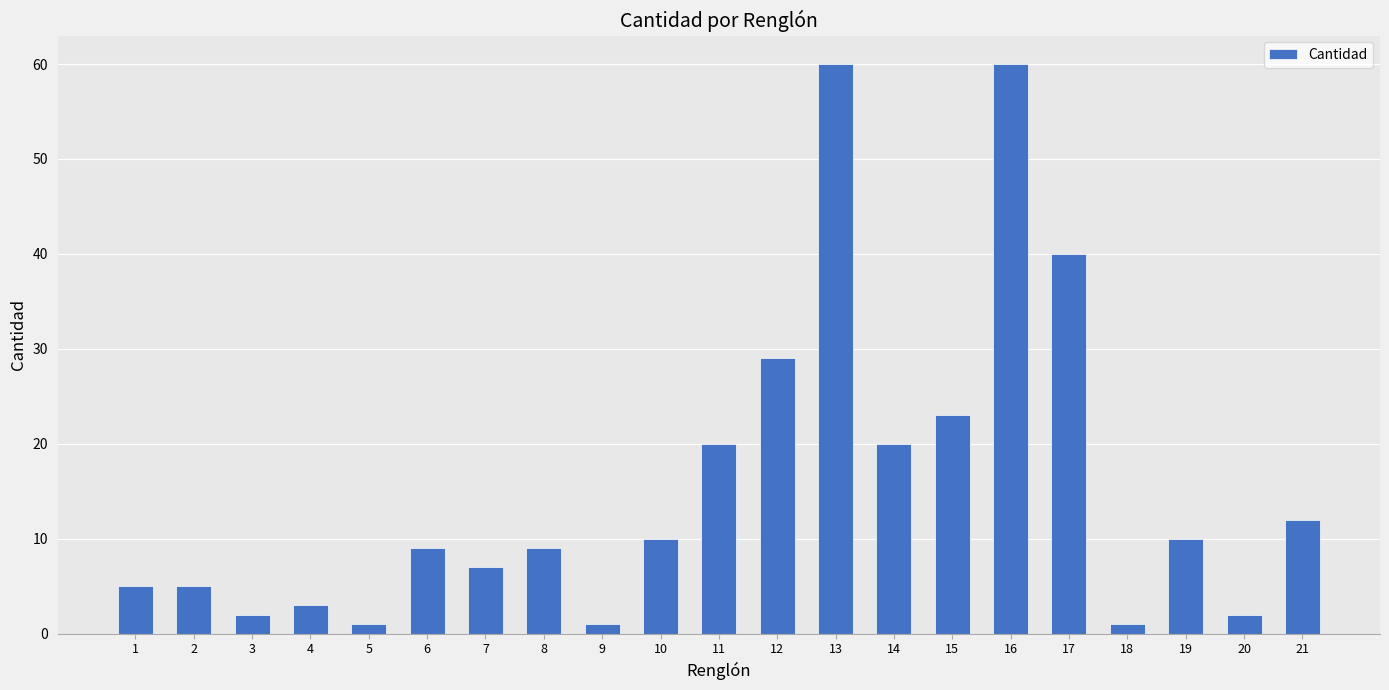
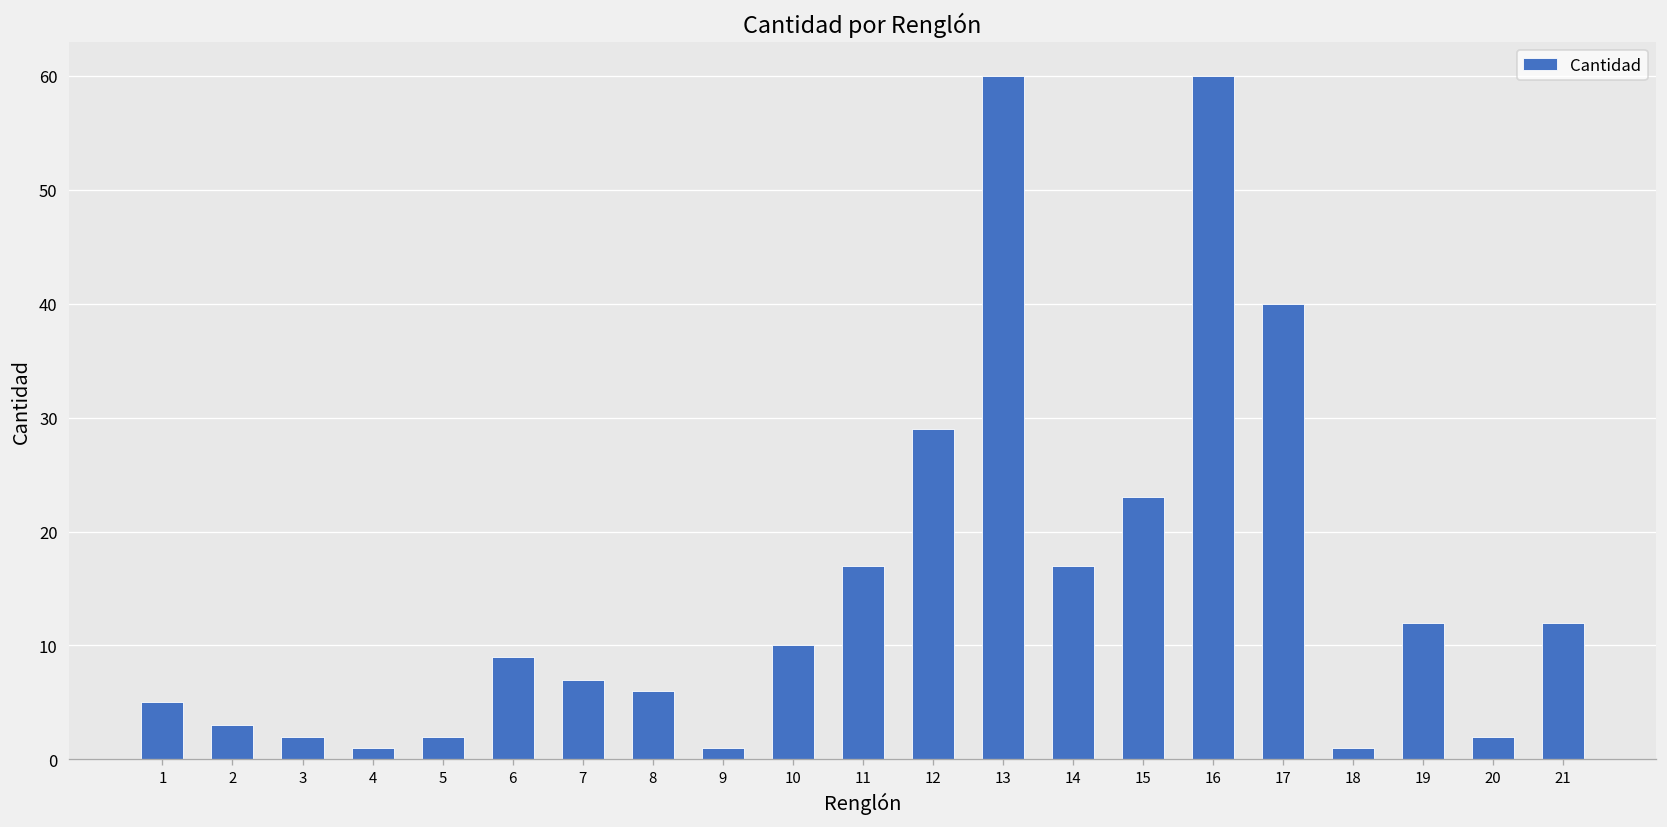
  {
    "1": 5,
-   "2": 5,
+   "2": 3,
    "3": 2,
-   "4": 3,
-   "5": 1,
+   "4": 1,
+   "5": 2,
    "6": 9,
    "7": 7,
-   "8": 9,
+   "8": 6,
    "9": 1,
    "10": 10,
-   "11": 20,
+   "11": 17,
    "12": 29,
    "13": 60,
-   "14": 20,
+   "14": 17,
    "15": 23,
    "16": 60,
    "17": 40,
    "18": 1,
-   "19": 10,
+   "19": 12,
    "20": 2,
    "21": 12
  }
